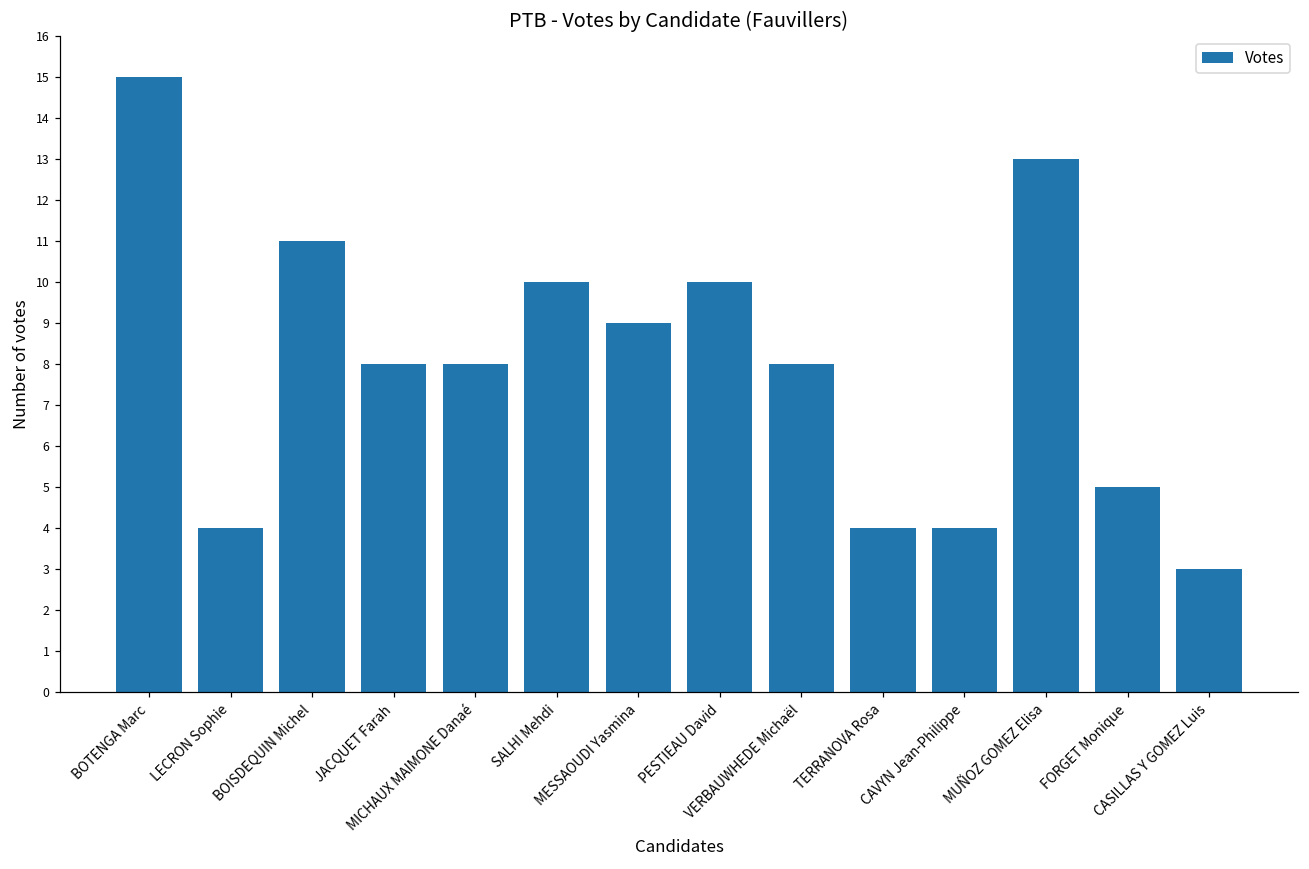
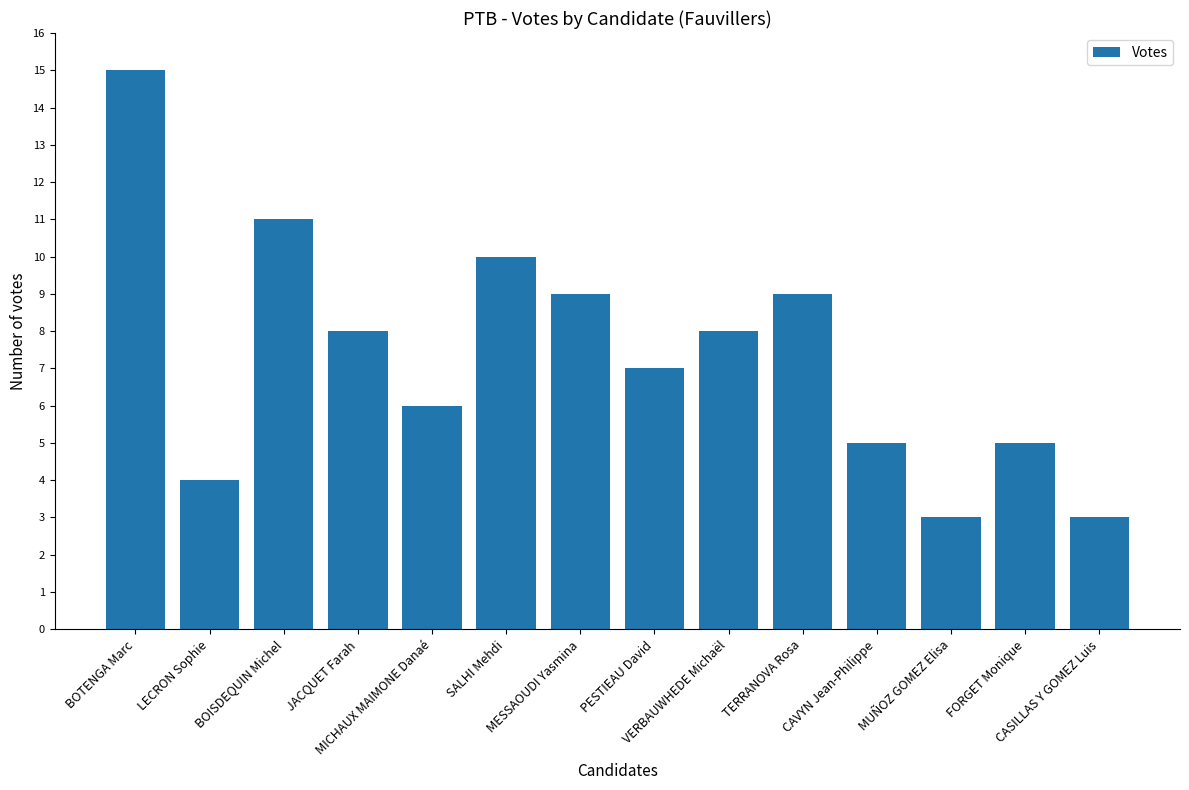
  {
    "BOTENGA Marc": 15,
    "LECRON Sophie": 4,
    "BOISDEQUIN Michel": 11,
    "JACQUET Farah": 8,
-   "MICHAUX MAIMONE Danaé": 8,
+   "MICHAUX MAIMONE Danaé": 6,
    "SALHI Mehdi": 10,
    "MESSAOUDI Yasmina": 9,
-   "PESTIEAU David": 10,
+   "PESTIEAU David": 7,
    "VERBAUWHEDE Michaël": 8,
-   "TERRANOVA Rosa": 4,
-   "CAVYN Jean-Philippe": 4,
-   "MUÑOZ GOMEZ Elisa": 13,
+   "TERRANOVA Rosa": 9,
+   "CAVYN Jean-Philippe": 5,
+   "MUÑOZ GOMEZ Elisa": 3,
    "FORGET Monique": 5,
    "CASILLAS Y GOMEZ Luis": 3
  }
